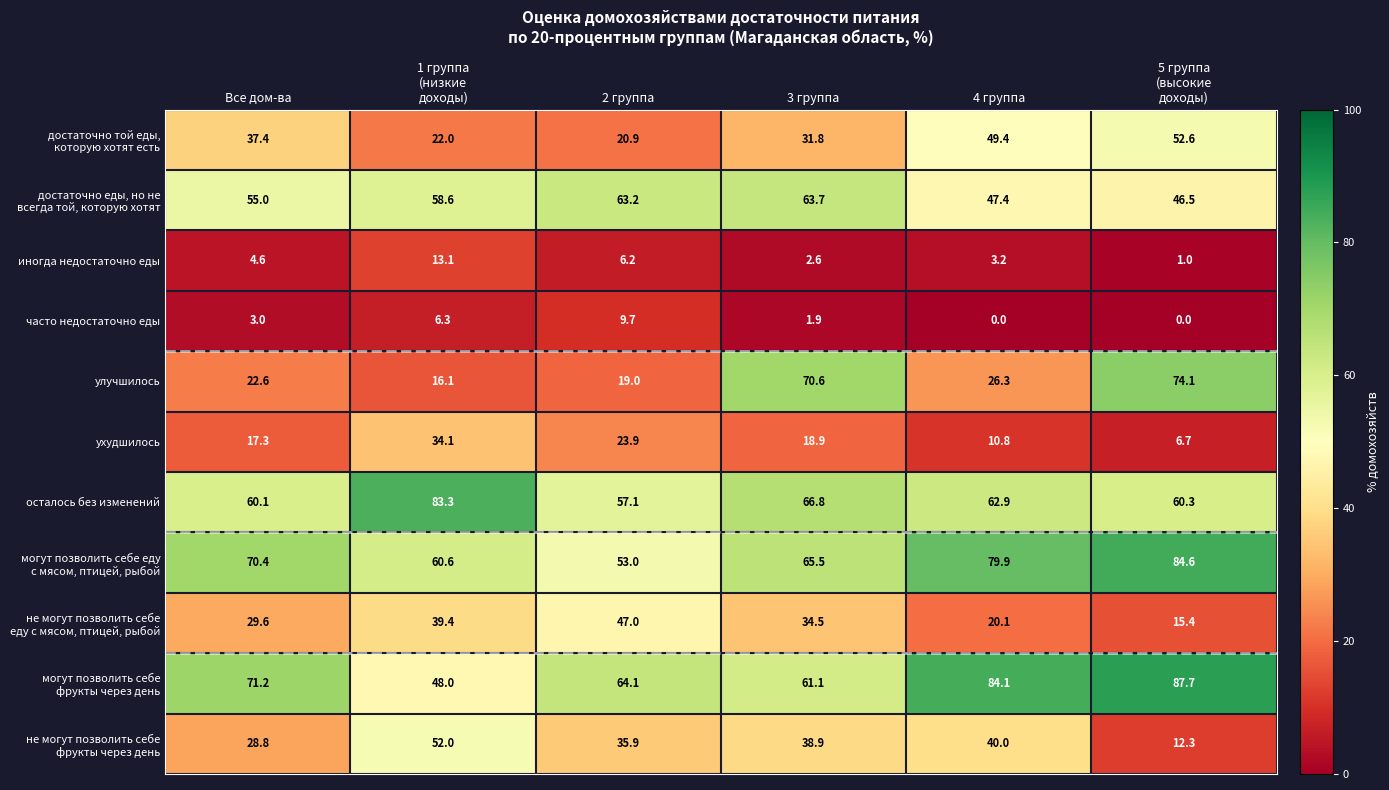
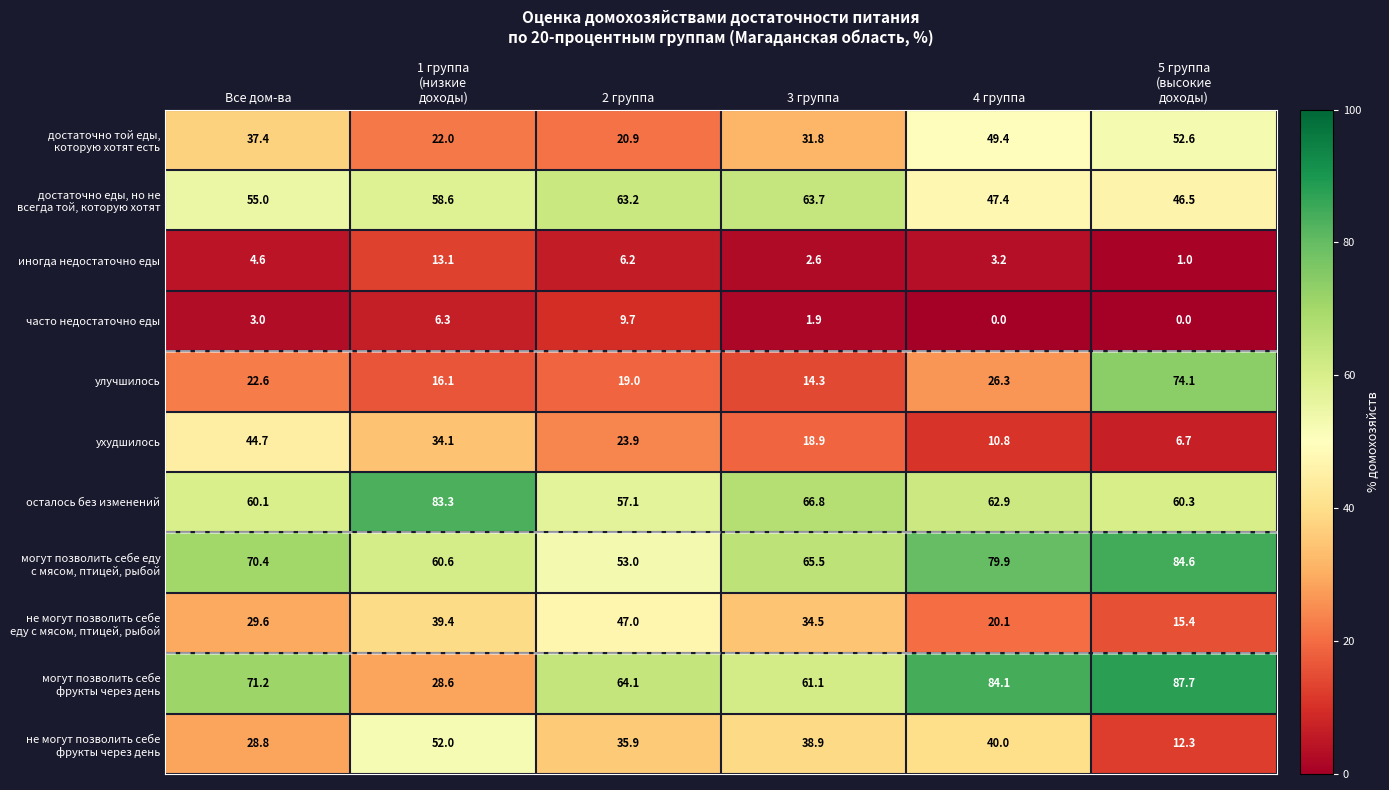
  {
    "достаточно той еды, которую хотят есть": {
      "Все дом-ва": 37.4,
      "1 группа (низкие доходы)": 22.0,
      "2 группа": 20.9,
      "3 группа": 31.8,
      "4 группа": 49.4,
      "5 группа (высокие доходы)": 52.6
    },
    "достаточно еды, но не всегда той, которую хотят": {
      "Все дом-ва": 55.0,
      "1 группа (низкие доходы)": 58.6,
      "2 группа": 63.2,
      "3 группа": 63.7,
      "4 группа": 47.4,
      "5 группа (высокие доходы)": 46.5
    },
    "иногда недостаточно еды": {
      "Все дом-ва": 4.6,
      "1 группа (низкие доходы)": 13.1,
      "2 группа": 6.2,
      "3 группа": 2.6,
      "4 группа": 3.2,
      "5 группа (высокие доходы)": 1.0
    },
    "часто недостаточно еды": {
      "Все дом-ва": 3.0,
      "1 группа (низкие доходы)": 6.3,
      "2 группа": 9.7,
      "3 группа": 1.9,
      "4 группа": 0.0,
      "5 группа (высокие доходы)": 0.0
    },
    "улучшилось": {
      "Все дом-ва": 22.6,
      "1 группа (низкие доходы)": 16.1,
      "2 группа": 19.0,
-     "3 группа": 70.6,
+     "3 группа": 14.3,
      "4 группа": 26.3,
      "5 группа (высокие доходы)": 74.1
    },
    "ухудшилось": {
-     "Все дом-ва": 17.3,
+     "Все дом-ва": 44.7,
      "1 группа (низкие доходы)": 34.1,
      "2 группа": 23.9,
      "3 группа": 18.9,
      "4 группа": 10.8,
      "5 группа (высокие доходы)": 6.7
    },
    "осталось без изменений": {
      "Все дом-ва": 60.1,
      "1 группа (низкие доходы)": 83.3,
      "2 группа": 57.1,
      "3 группа": 66.8,
      "4 группа": 62.9,
      "5 группа (высокие доходы)": 60.3
    },
    "могут позволить себе еду с мясом, птицей, рыбой": {
      "Все дом-ва": 70.4,
      "1 группа (низкие доходы)": 60.6,
      "2 группа": 53.0,
      "3 группа": 65.5,
      "4 группа": 79.9,
      "5 группа (высокие доходы)": 84.6
    },
    "не могут позволить себе еду с мясом, птицей, рыбой": {
      "Все дом-ва": 29.6,
      "1 группа (низкие доходы)": 39.4,
      "2 группа": 47.0,
      "3 группа": 34.5,
      "4 группа": 20.1,
      "5 группа (высокие доходы)": 15.4
    },
    "могут позволить себе фрукты через день": {
      "Все дом-ва": 71.2,
-     "1 группа (низкие доходы)": 48.0,
+     "1 группа (низкие доходы)": 28.6,
      "2 группа": 64.1,
      "3 группа": 61.1,
      "4 группа": 84.1,
      "5 группа (высокие доходы)": 87.7
    },
    "не могут позволить себе фрукты через день": {
      "Все дом-ва": 28.8,
      "1 группа (низкие доходы)": 52.0,
      "2 группа": 35.9,
      "3 группа": 38.9,
      "4 группа": 40.0,
      "5 группа (высокие доходы)": 12.3
    }
  }
